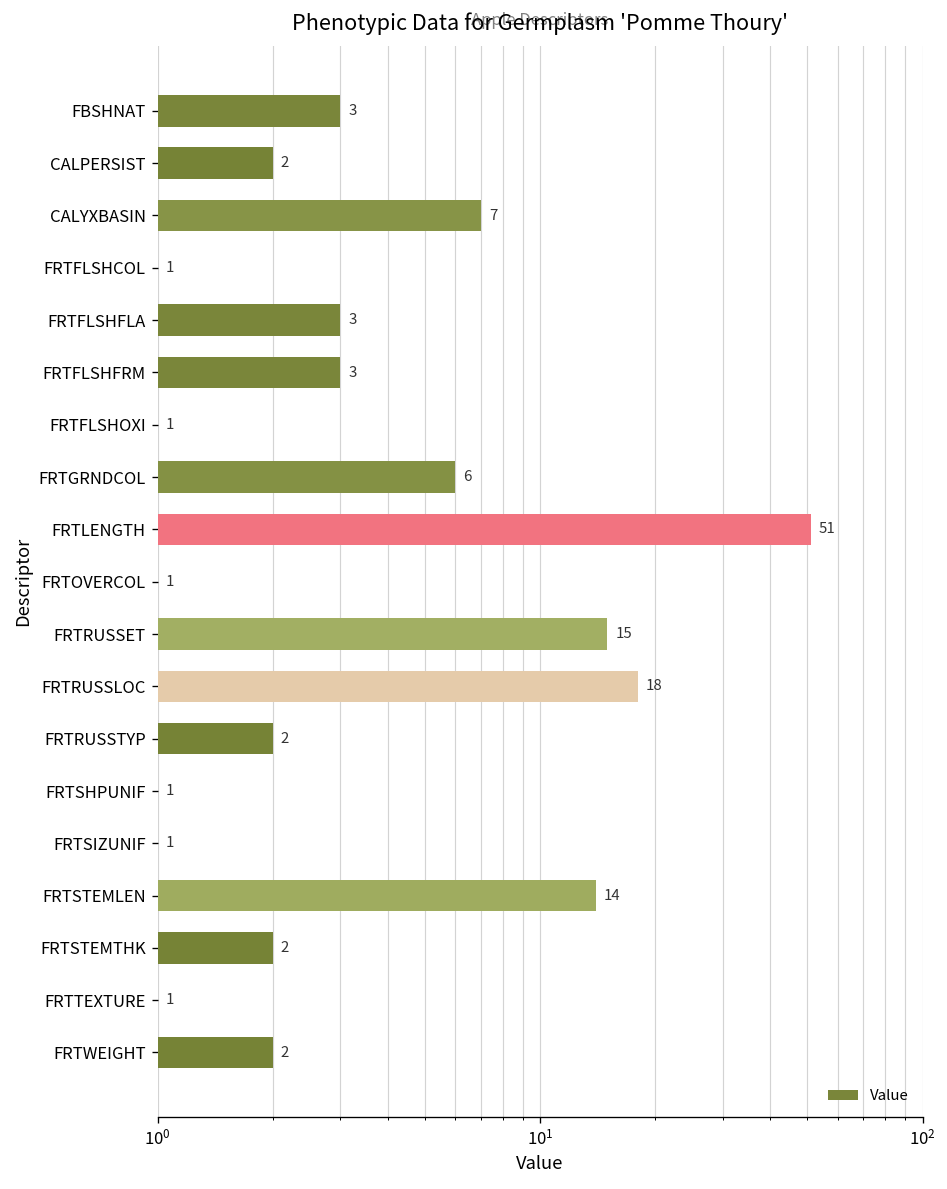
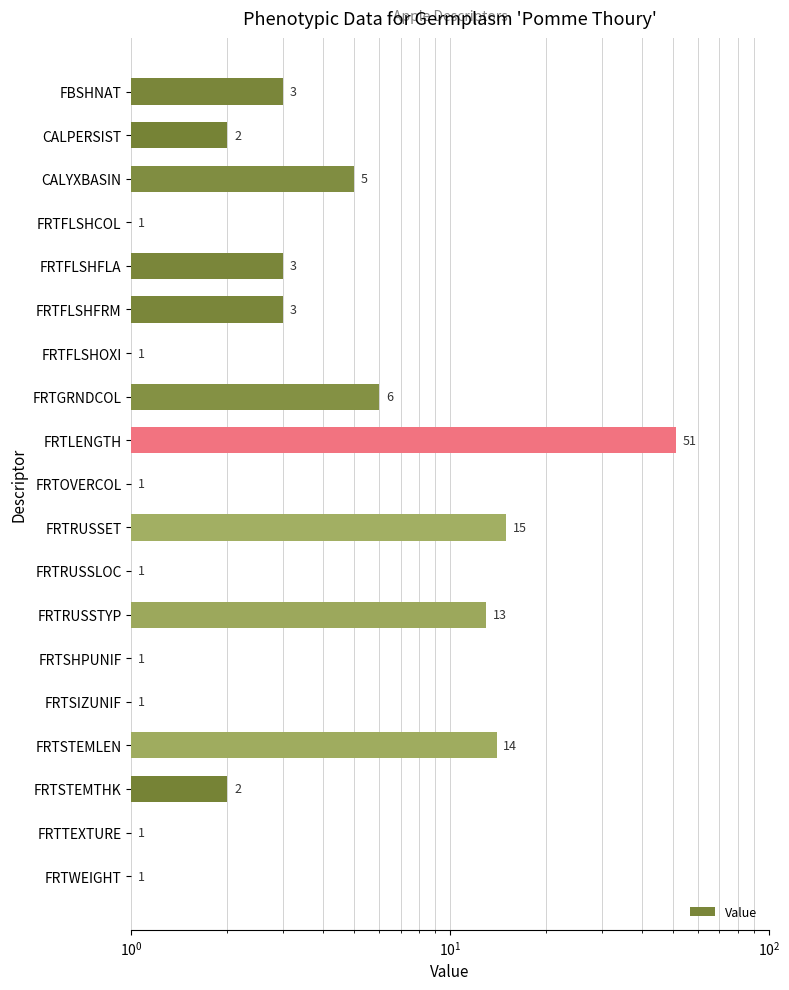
  {
    "FBSHNAT": 3,
    "CALPERSIST": 2,
-   "CALYXBASIN": 7,
+   "CALYXBASIN": 5,
    "FRTFLSHCOL": 1,
    "FRTFLSHFLA": 3,
    "FRTFLSHFRM": 3,
    "FRTFLSHOXI": 1,
    "FRTGRNDCOL": 6,
    "FRTLENGTH": 51,
    "FRTOVERCOL": 1,
    "FRTRUSSET": 15,
-   "FRTRUSSLOC": 18,
-   "FRTRUSSTYP": 2,
+   "FRTRUSSLOC": 1,
+   "FRTRUSSTYP": 13,
    "FRTSHPUNIF": 1,
    "FRTSIZUNIF": 1,
    "FRTSTEMLEN": 14,
    "FRTSTEMTHK": 2,
    "FRTTEXTURE": 1,
-   "FRTWEIGHT": 2
+   "FRTWEIGHT": 1
  }
